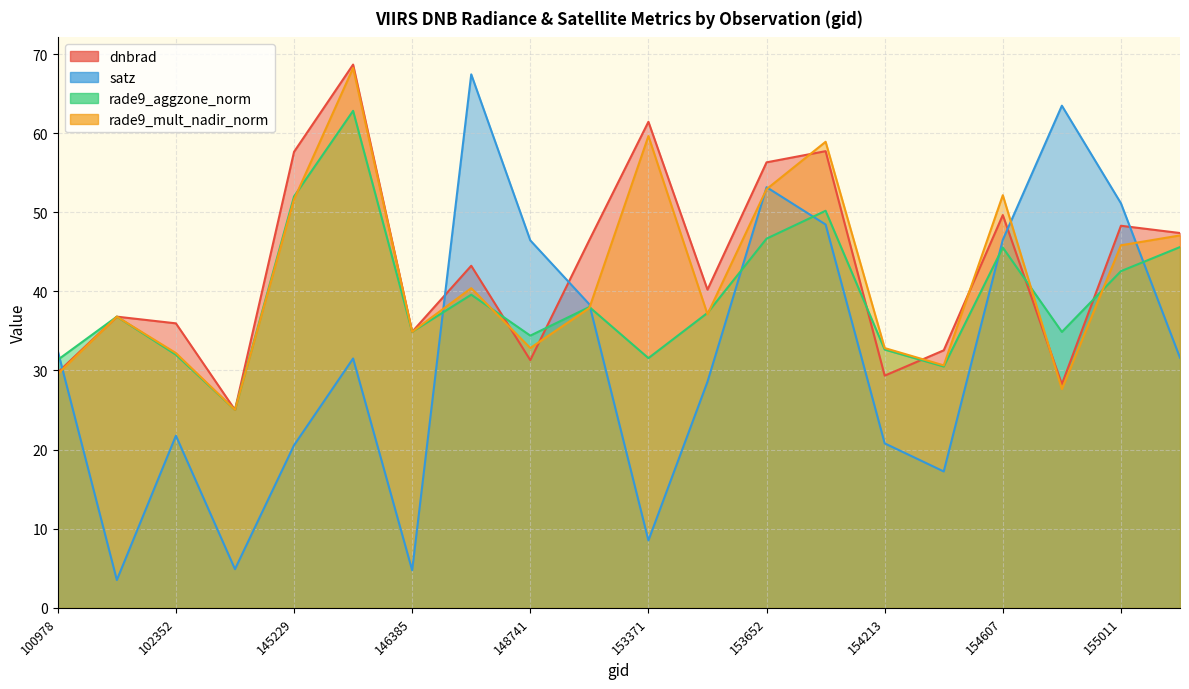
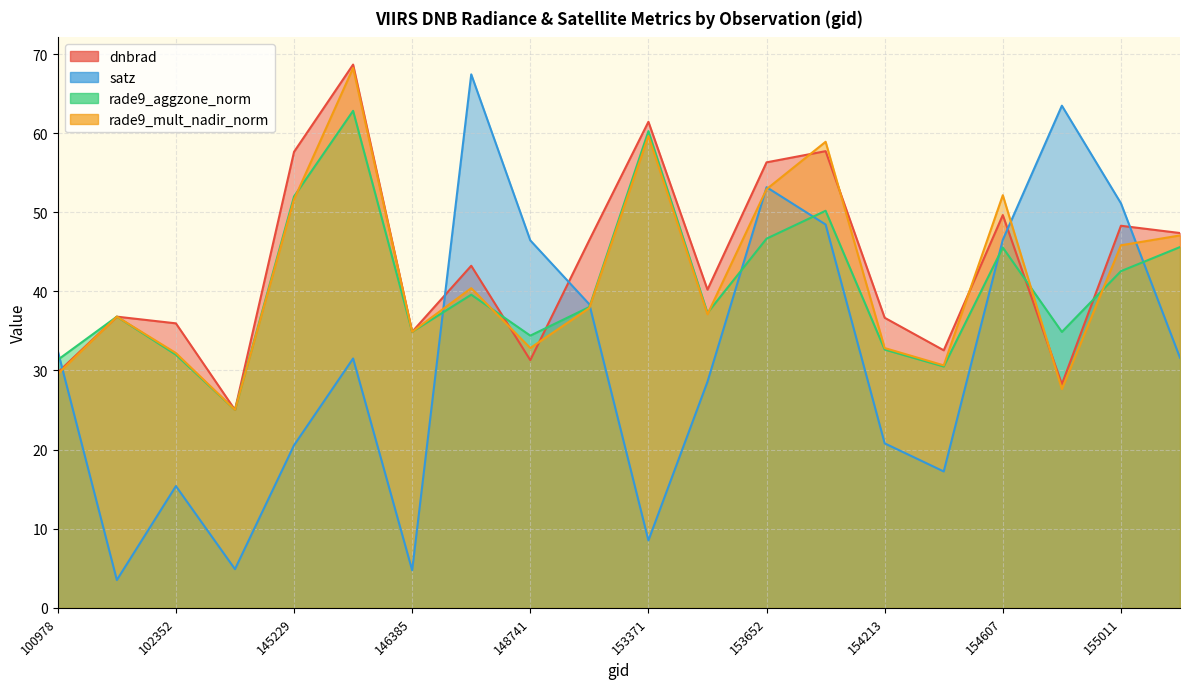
  {
    "dnbrad": {
      "102352": 36,
      "145229": 58,
      "148741": 31,
      "153371": 61,
      "153652": 56,
-     "154213": 29,
+     "154213": 37,
      "154607": 50,
      "155011": 48
    },
    "satz": {
      "100978": 32,
-     "102352": 22,
+     "102352": 15,
      "145229": 21,
      "146385": 5,
      "148741": 46,
      "153371": 9,
      "154213": 21,
      "154607": 47,
      "155011": 51
    },
    "rade9_aggzone_norm": {
      "100978": 31,
      "145229": 52,
      "148741": 34,
-     "153371": 32,
+     "153371": 60,
      "153652": 47,
      "154607": 46,
      "155011": 43
    },
    "rade9_mult_nadir_norm": {
      "145229": 52,
      "148741": 33,
      "153371": 60,
      "154607": 52,
      "155011": 46
    }
  }
